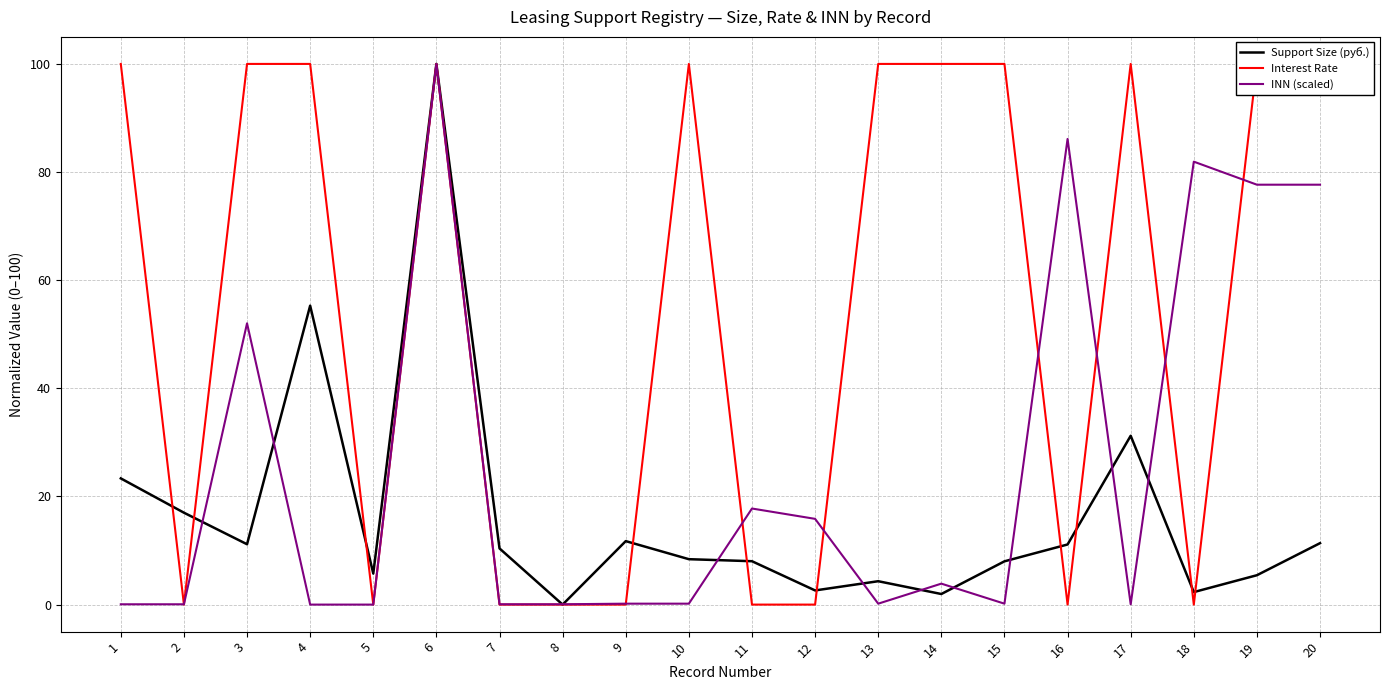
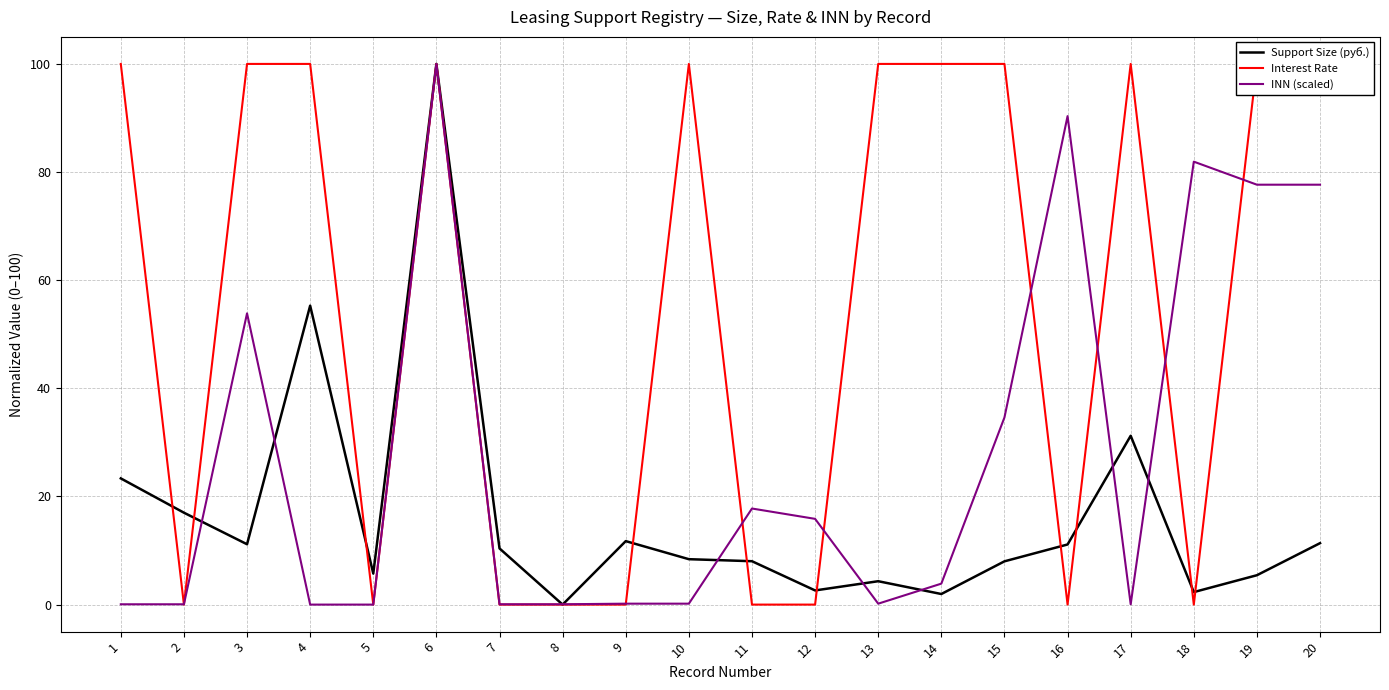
  {
    "Support Size (руб.)": {
      "1": 23,
      "2": 17,
      "3": 11,
      "4": 55,
      "5": 6,
      "7": 10,
      "9": 12,
      "10": 8,
      "11": 8,
      "12": 3,
      "13": 4,
      "14": 2,
      "15": 8,
      "16": 11,
      "17": 31,
      "18": 2,
      "19": 5,
      "20": 11
    },
    "Interest Rate": {
      "1": 100,
      "3": 100,
      "4": 100,
      "10": 100,
      "11": 0,
      "12": 0,
      "13": 100,
      "14": 100,
      "15": 100,
      "16": 0,
      "17": 100,
      "18": 0
    },
    "INN (scaled)": {
      "1": 0,
-     "3": 52,
+     "3": 54,
      "4": 0,
      "10": 0,
      "11": 18,
      "12": 16,
      "13": 0,
      "14": 4,
-     "15": 0,
-     "16": 86,
+     "15": 35,
+     "16": 90,
      "17": 0,
      "18": 82,
      "19": 78,
      "20": 78
    }
  }
